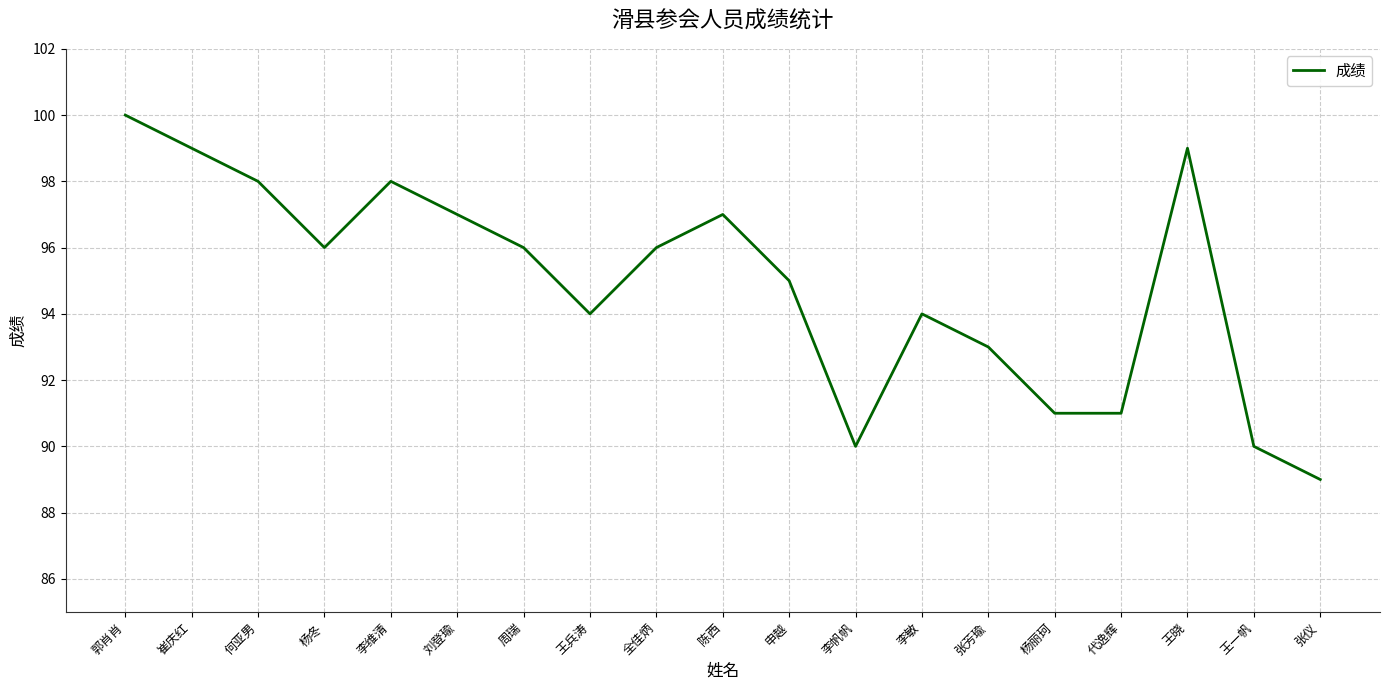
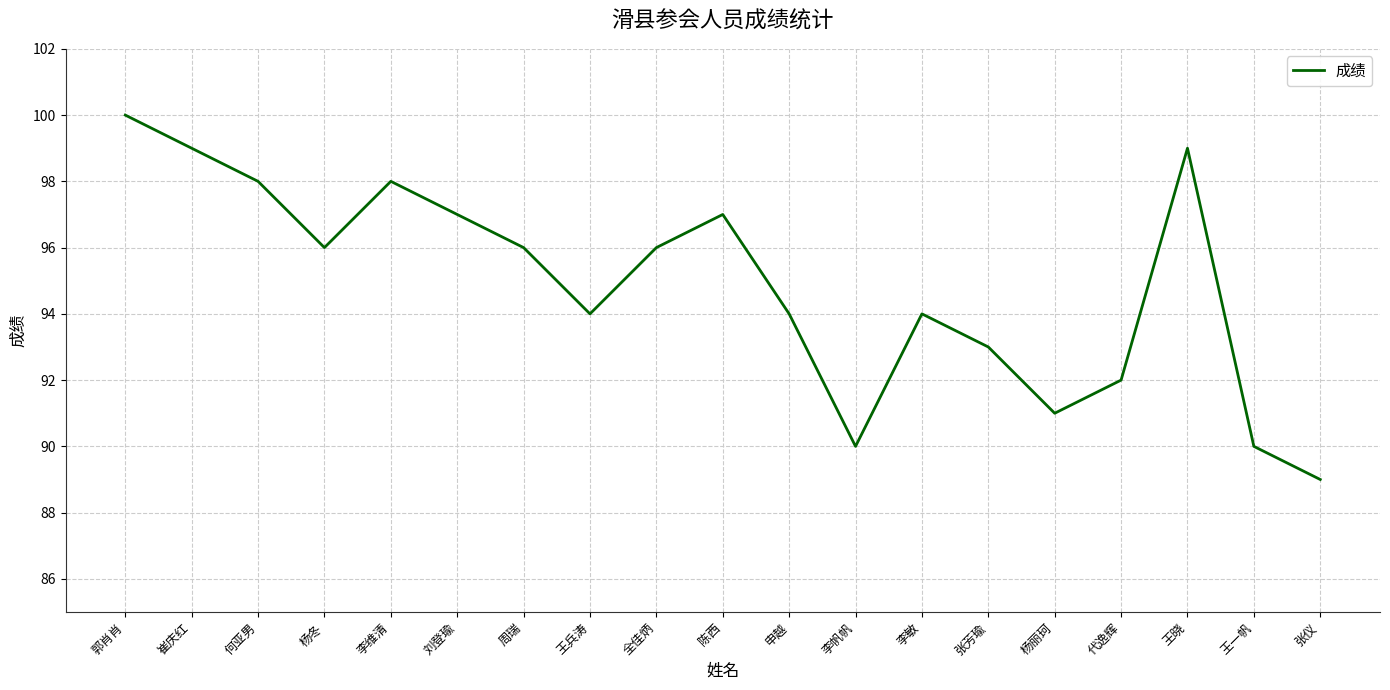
  {
    "郭肖肖": 100,
    "崔庆红": 99,
    "何亚男": 98,
    "杨冬": 96,
    "李维清": 98,
    "刘登瑜": 97,
    "周瑞": 96,
    "王兵涛": 94,
    "全佳炳": 96,
    "陈西": 97,
-   "申越": 95,
+   "申越": 94,
    "李帆帆": 90,
    "李敏": 94,
    "张芳瑜": 93,
    "杨丽珂": 91,
-   "代逸辉": 91,
+   "代逸辉": 92,
    "王晓": 99,
    "王一帆": 90,
    "张仪": 89
  }
